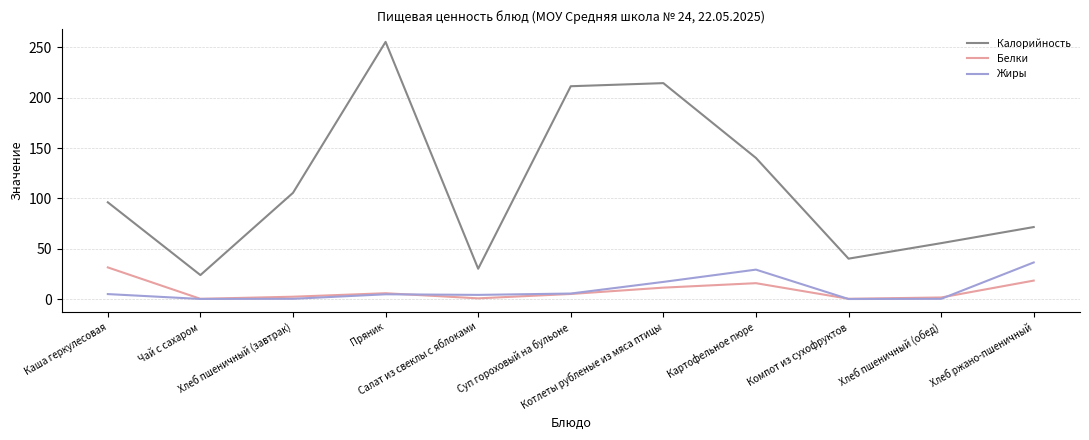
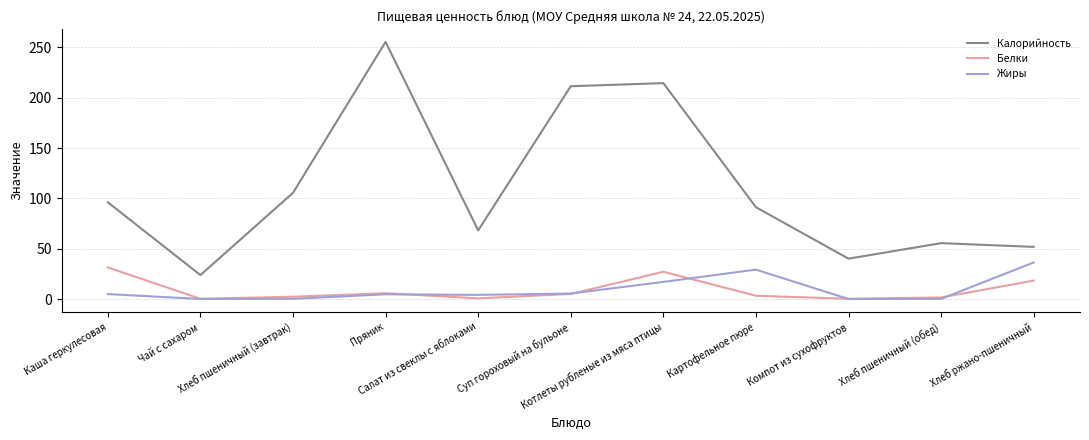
  {
    "Калорийность": {
      "Каша геркулесовая": 96,
      "Чай с сахаром": 24,
      "Хлеб пшеничный (завтрак)": 106,
      "Пряник": 256,
-     "Салат из свеклы с яблоками": 30,
+     "Салат из свеклы с яблоками": 68,
      "Суп гороховый на бульоне": 211,
      "Котлеты рубленые из мяса птицы": 215,
-     "Картофельное пюре": 140,
+     "Картофельное пюре": 91,
      "Компот из сухофруктов": 40,
      "Хлеб пшеничный (обед)": 56,
-     "Хлеб ржано-пшеничный": 72
+     "Хлеб ржано-пшеничный": 52
    },
    "Белки": {
      "Каша геркулесовая": 31,
      "Салат из свеклы с яблоками": 1,
-     "Котлеты рубленые из мяса птицы": 11,
-     "Картофельное пюре": 16,
+     "Котлеты рубленые из мяса птицы": 27,
+     "Картофельное пюре": 3,
      "Хлеб ржано-пшеничный": 18
    },
    "Жиры": {
      "Каша геркулесовая": 5,
      "Салат из свеклы с яблоками": 4,
      "Котлеты рубленые из мяса птицы": 17,
      "Картофельное пюре": 29,
      "Хлеб ржано-пшеничный": 36
    }
  }
